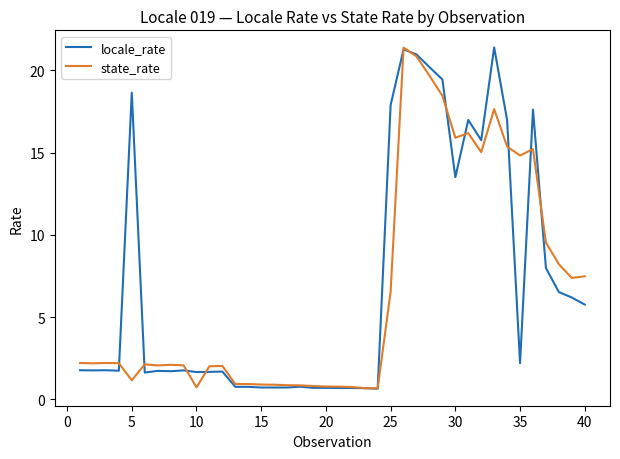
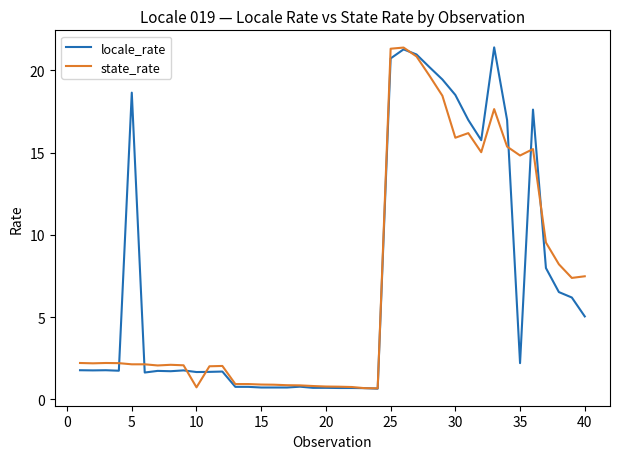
  {
    "locale_rate": {
      "5": 18.6,
      "10": 1.7,
      "15": 0.7,
-     "25": 17.9,
-     "30": 13.5,
+     "25": 20.7,
+     "30": 18.5,
      "35": 2.2,
-     "40": 5.8
+     "40": 5.0
    },
    "state_rate": {
-     "5": 1.2,
+     "5": 2.1,
      "10": 0.7,
      "15": 0.9,
-     "25": 6.6,
+     "25": 21.3,
      "30": 15.9,
      "35": 14.8,
      "40": 7.5
    }
  }
